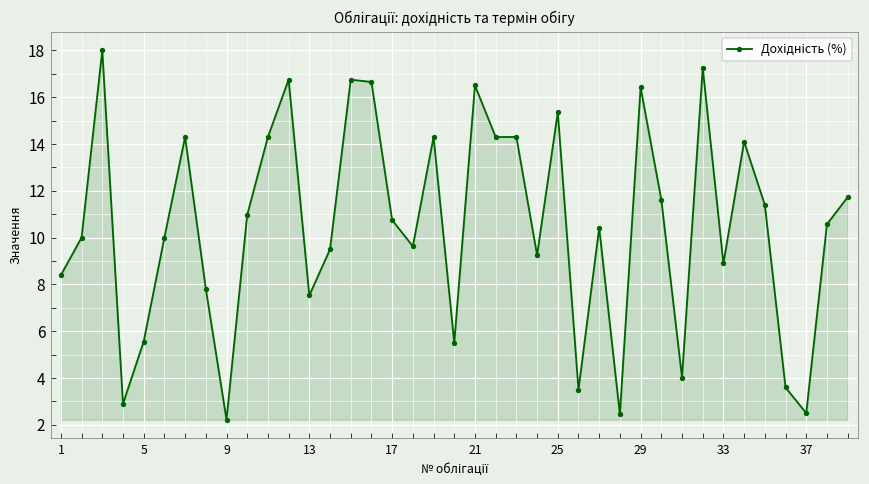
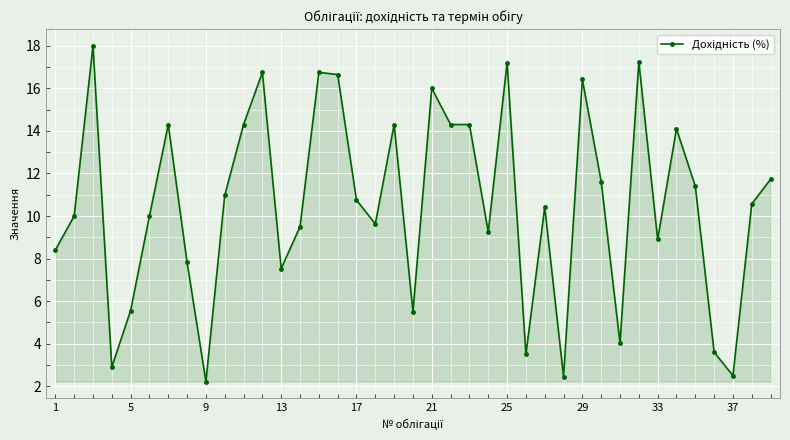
  {
    "1": 8.4,
    "5": 5.6,
    "9": 2.2,
    "13": 7.5,
    "17": 10.8,
-   "21": 16.5,
-   "25": 15.4,
+   "21": 16.0,
+   "25": 17.2,
    "29": 16.4,
    "33": 8.9,
    "37": 2.5
  }
